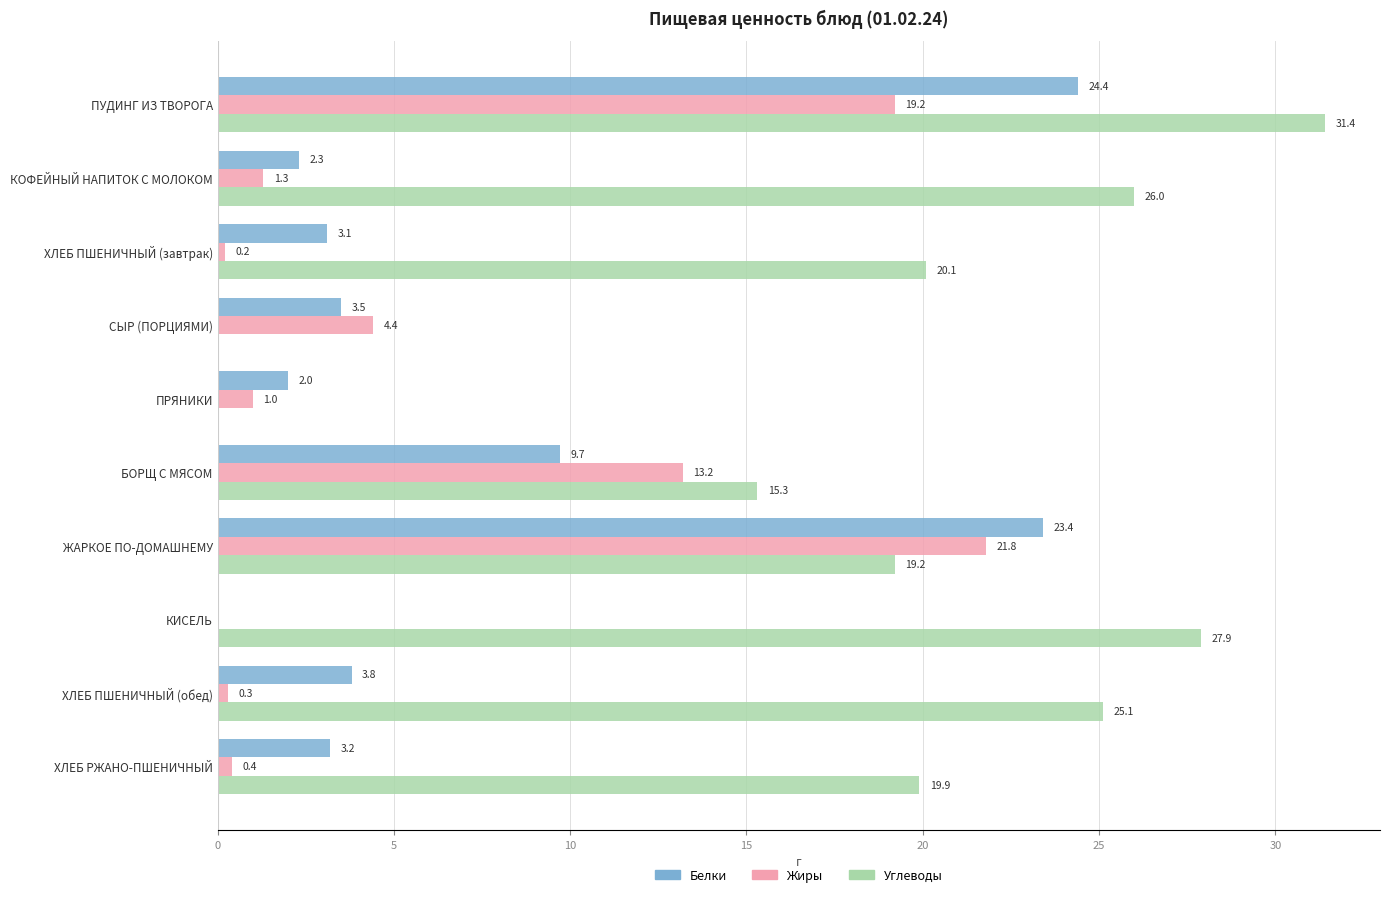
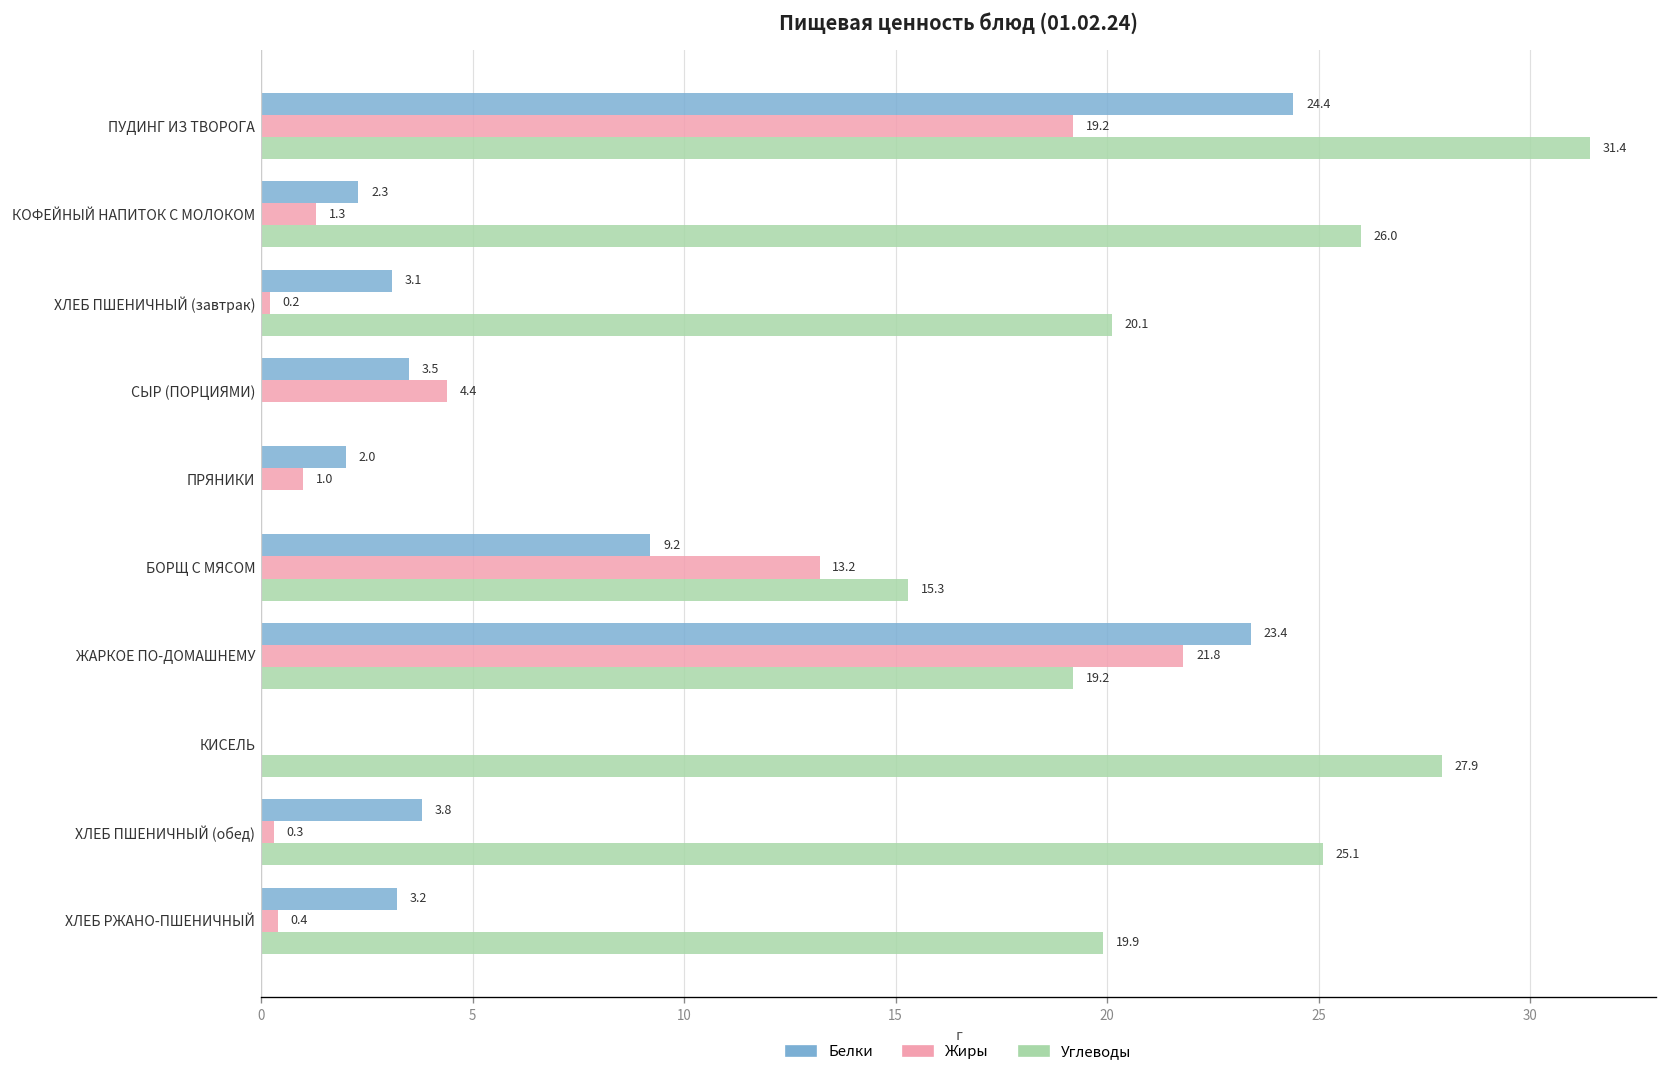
  {
    "Белки": {
      "ПУДИНГ ИЗ ТВОРОГА": 24.4,
      "КОФЕЙНЫЙ НАПИТОК С МОЛОКОМ": 2.3,
      "ХЛЕБ ПШЕНИЧНЫЙ (завтрак)": 3.1,
      "СЫР (ПОРЦИЯМИ)": 3.5,
      "ПРЯНИКИ": 2.0,
-     "БОРЩ С МЯСОМ": 9.7,
+     "БОРЩ С МЯСОМ": 9.2,
      "ЖАРКОЕ ПО-ДОМАШНЕМУ": 23.4,
      "ХЛЕБ ПШЕНИЧНЫЙ (обед)": 3.8,
      "ХЛЕБ РЖАНО-ПШЕНИЧНЫЙ": 3.2
    },
    "Жиры": {
      "ПУДИНГ ИЗ ТВОРОГА": 19.2,
      "КОФЕЙНЫЙ НАПИТОК С МОЛОКОМ": 1.3,
      "ХЛЕБ ПШЕНИЧНЫЙ (завтрак)": 0.2,
      "СЫР (ПОРЦИЯМИ)": 4.4,
      "ПРЯНИКИ": 1.0,
      "БОРЩ С МЯСОМ": 13.2,
      "ЖАРКОЕ ПО-ДОМАШНЕМУ": 21.8,
      "ХЛЕБ ПШЕНИЧНЫЙ (обед)": 0.3,
      "ХЛЕБ РЖАНО-ПШЕНИЧНЫЙ": 0.4
    },
    "Углеводы": {
      "ПУДИНГ ИЗ ТВОРОГА": 31.4,
      "КОФЕЙНЫЙ НАПИТОК С МОЛОКОМ": 26.0,
      "ХЛЕБ ПШЕНИЧНЫЙ (завтрак)": 20.1,
      "БОРЩ С МЯСОМ": 15.3,
      "ЖАРКОЕ ПО-ДОМАШНЕМУ": 19.2,
      "КИСЕЛЬ": 27.9,
      "ХЛЕБ ПШЕНИЧНЫЙ (обед)": 25.1,
      "ХЛЕБ РЖАНО-ПШЕНИЧНЫЙ": 19.9
    }
  }
